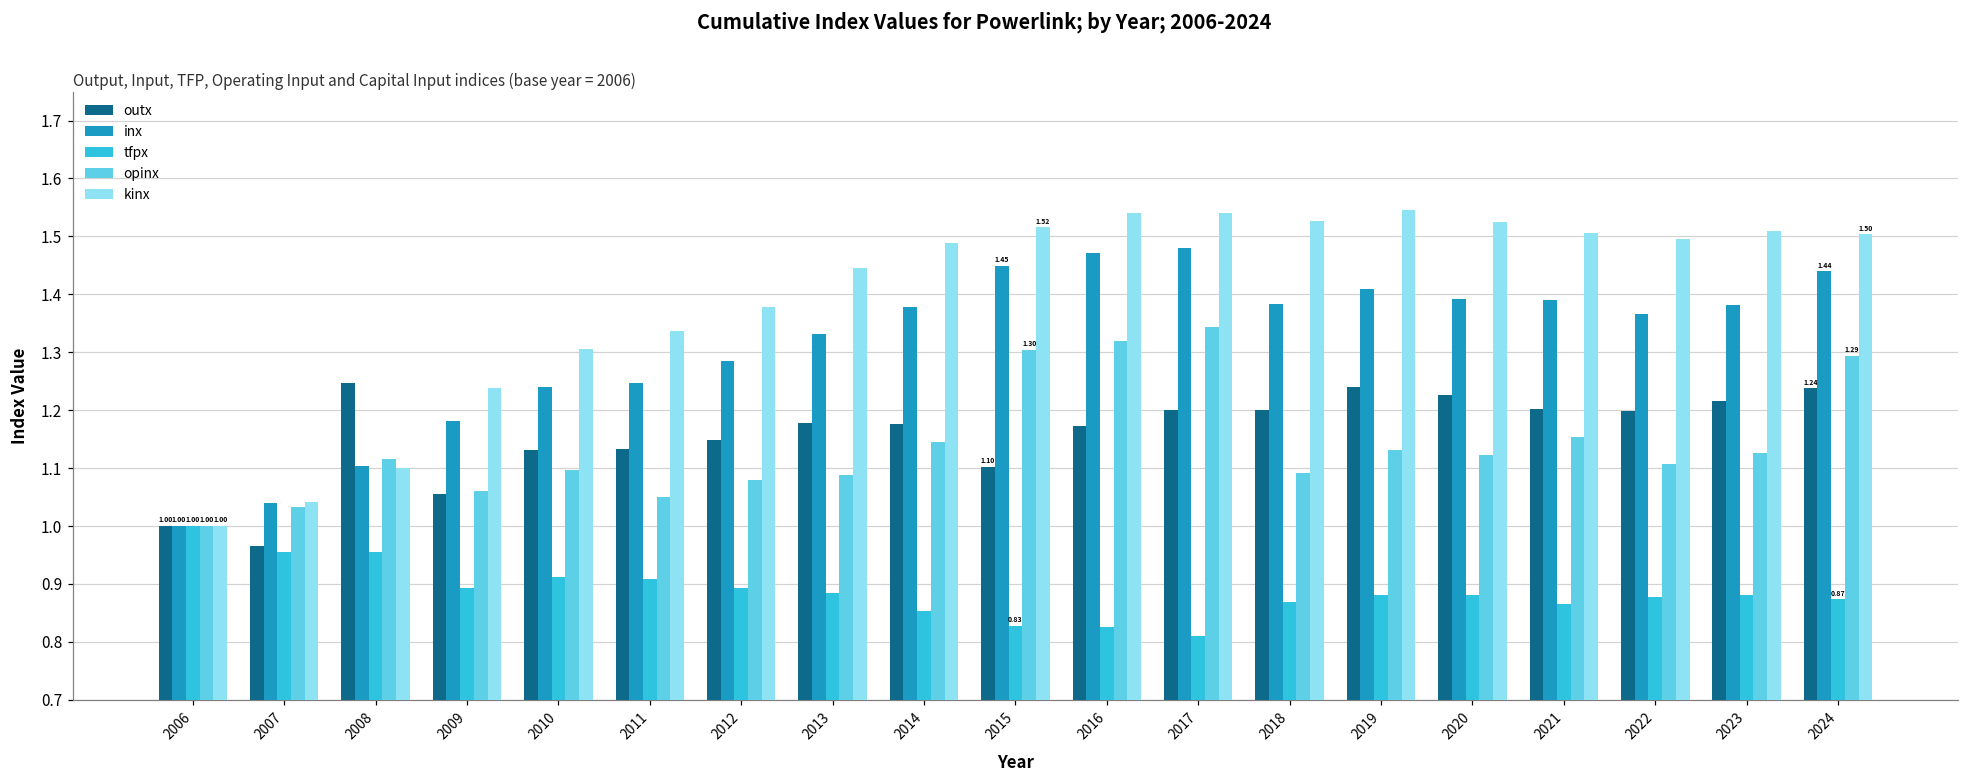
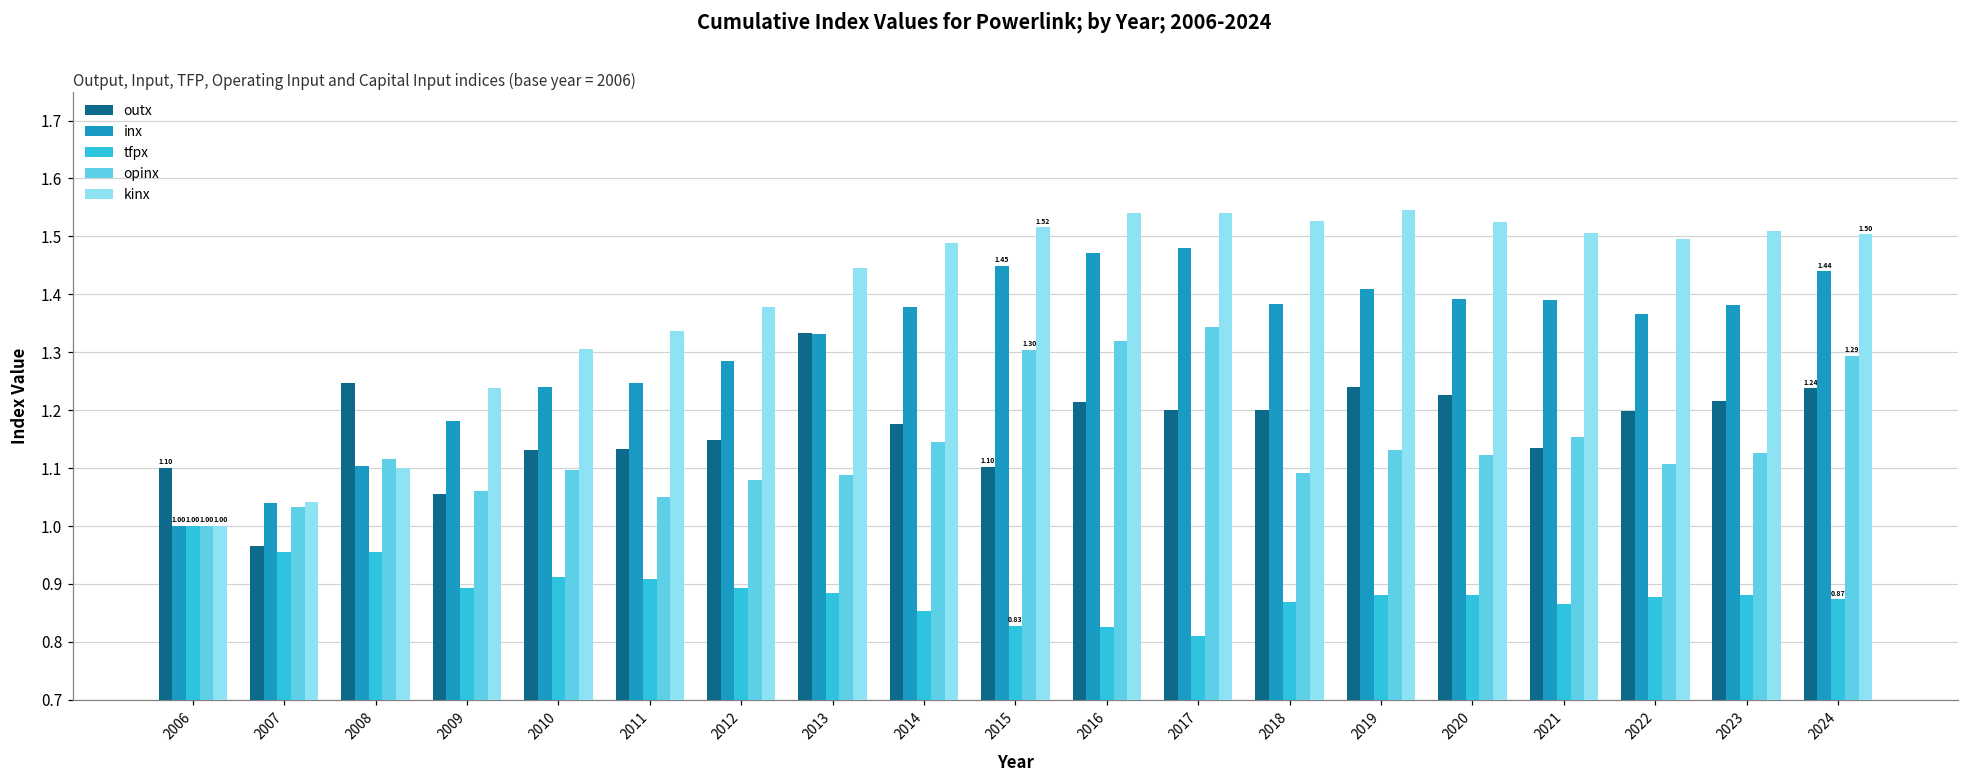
  {
    "outx": {
-     "2006": 1.00,
-     "2013": 1.18,
+     "2006": 1.10,
+     "2013": 1.33,
      "2015": 1.10,
-     "2016": 1.17,
-     "2021": 1.20,
+     "2016": 1.21,
+     "2021": 1.13,
      "2024": 1.24
    }
  }
